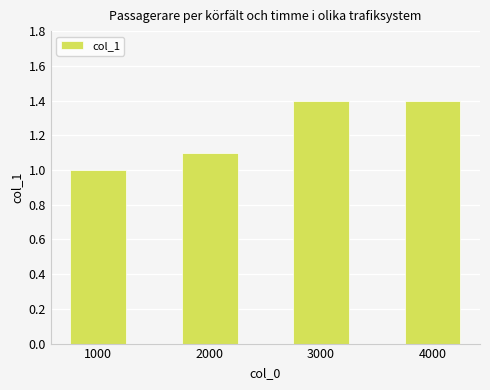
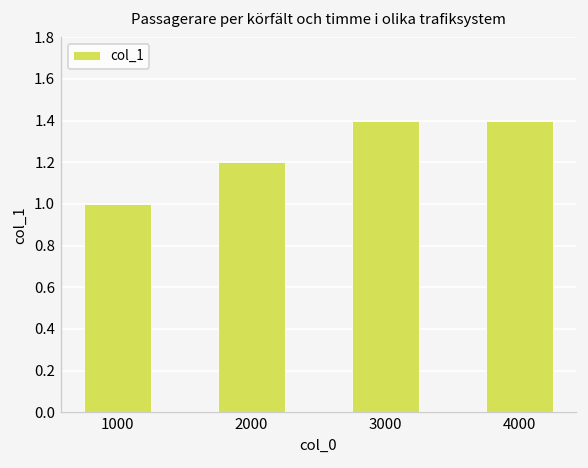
  {
    "1000": 1.0,
-   "2000": 1.1,
+   "2000": 1.2,
    "3000": 1.4,
    "4000": 1.4
  }
